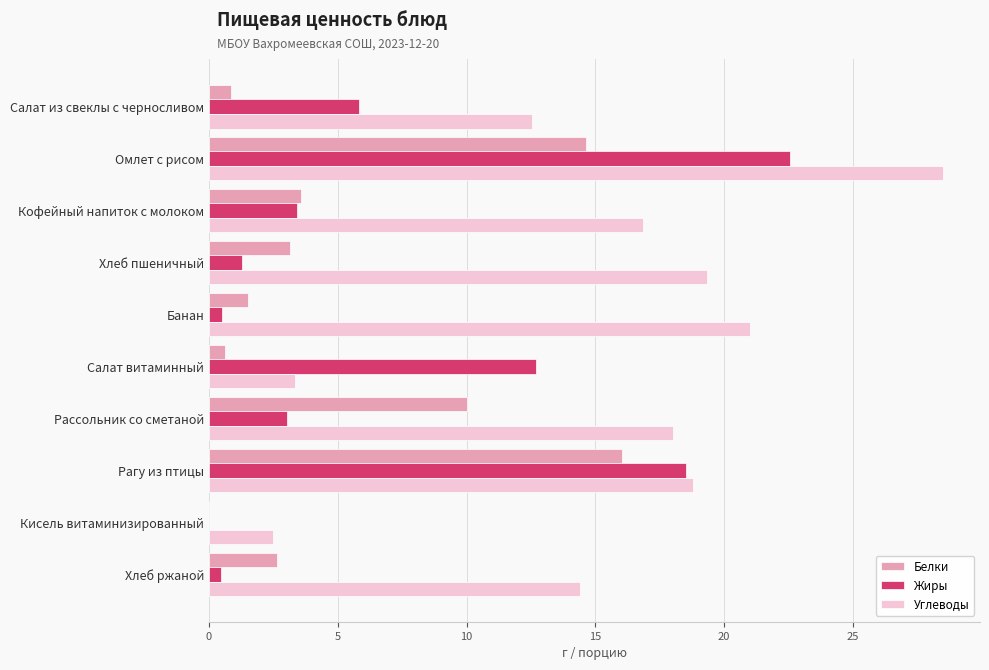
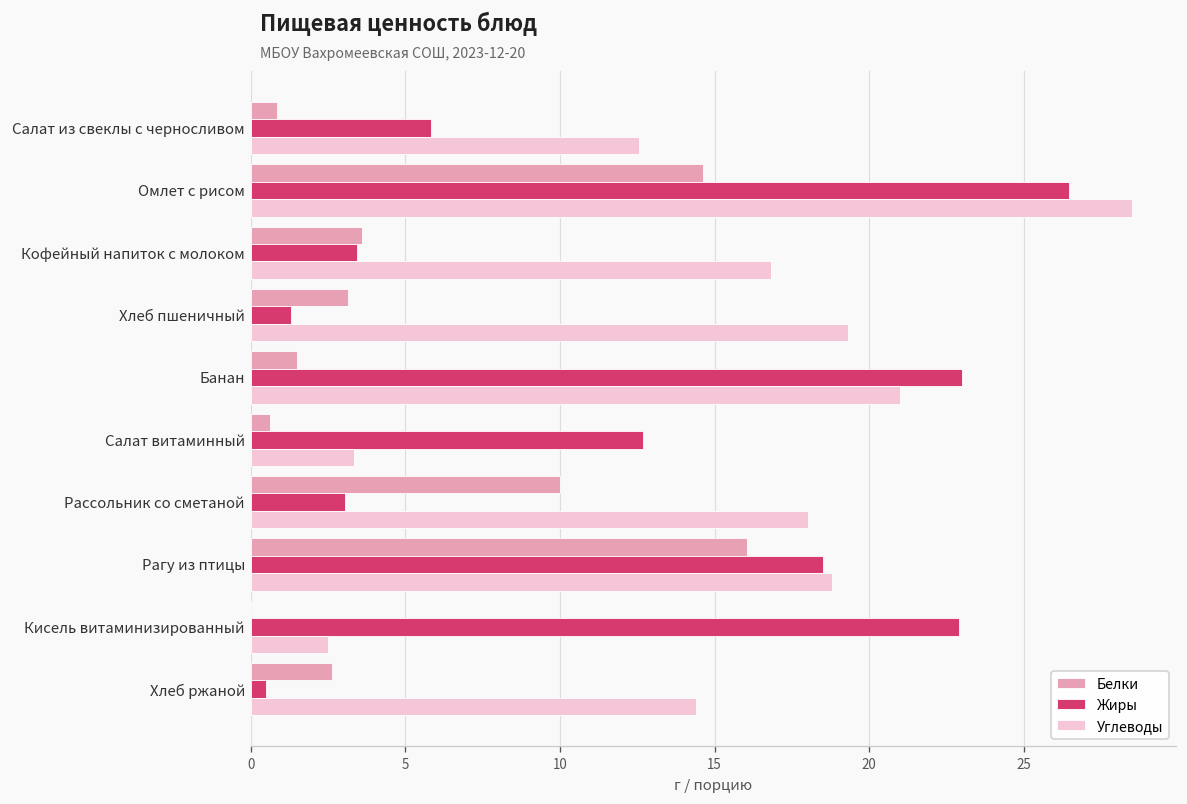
  {
    "Жиры": {
      "Салат из свеклы с черносливом": 5.8,
-     "Омлет с рисом": 22.5,
+     "Омлет с рисом": 26.5,
      "Кофейный напиток с молоком": 3.4,
      "Хлеб пшеничный": 1.3,
-     "Банан": 0.5,
+     "Банан": 23.0,
      "Салат витаминный": 12.7,
      "Рассольник со сметаной": 3.0,
      "Рагу из птицы": 18.5,
-     "Кисель витаминизированный": 0.0,
+     "Кисель витаминизированный": 22.9,
      "Хлеб ржаной": 0.5
    }
  }
